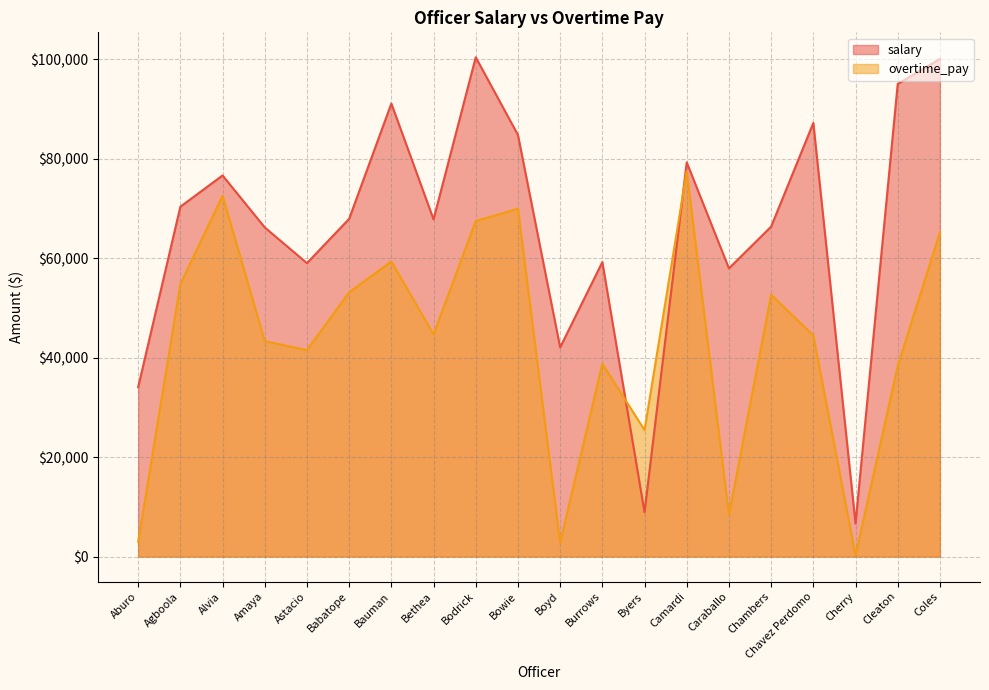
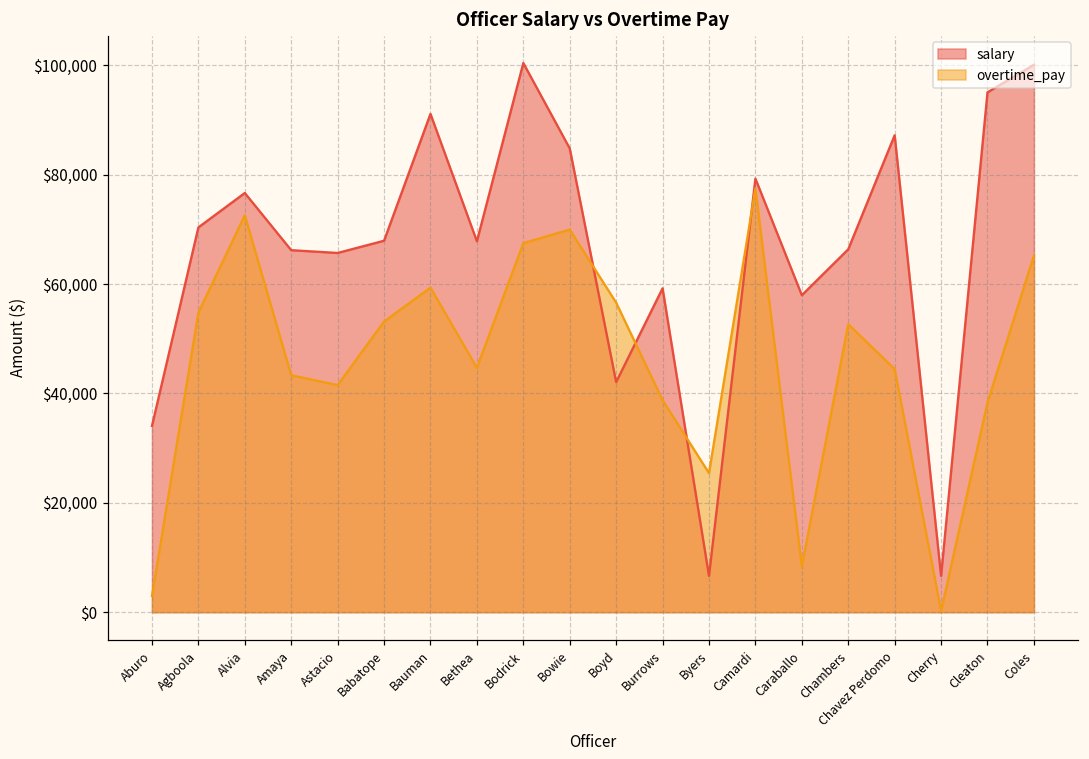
  {
    "salary": {
      "Aburo": "$34,000",
      "Agboola": "$70,000",
      "Alvia": "$77,000",
      "Amaya": "$66,000",
-     "Astacio": "$59,000",
+     "Astacio": "$66,000",
      "Babatope": "$68,000",
      "Bauman": "$91,000",
      "Bethea": "$68,000",
      "Bodrick": "$100,000",
      "Bowie": "$85,000",
      "Boyd": "$42,000",
      "Burrows": "$59,000",
-     "Byers": "$9,000",
+     "Byers": "$7,000",
      "Camardi": "$79,000",
      "Caraballo": "$58,000",
      "Chambers": "$66,000",
      "Chavez Perdomo": "$87,000",
      "Cherry": "$7,000",
      "Cleaton": "$95,000"
    },
    "overtime_pay": {
      "Aburo": "$3,000",
      "Agboola": "$55,000",
      "Alvia": "$73,000",
      "Amaya": "$43,000",
      "Astacio": "$42,000",
      "Babatope": "$53,000",
      "Bauman": "$59,000",
      "Bethea": "$45,000",
      "Bodrick": "$68,000",
      "Bowie": "$70,000",
-     "Boyd": "$3,000",
+     "Boyd": "$57,000",
      "Burrows": "$39,000",
      "Byers": "$25,000",
      "Camardi": "$78,000",
      "Caraballo": "$8,000",
      "Chambers": "$53,000",
      "Chavez Perdomo": "$44,000",
      "Cherry": "$0",
      "Cleaton": "$38,000",
      "Coles": "$65,000"
    }
  }
